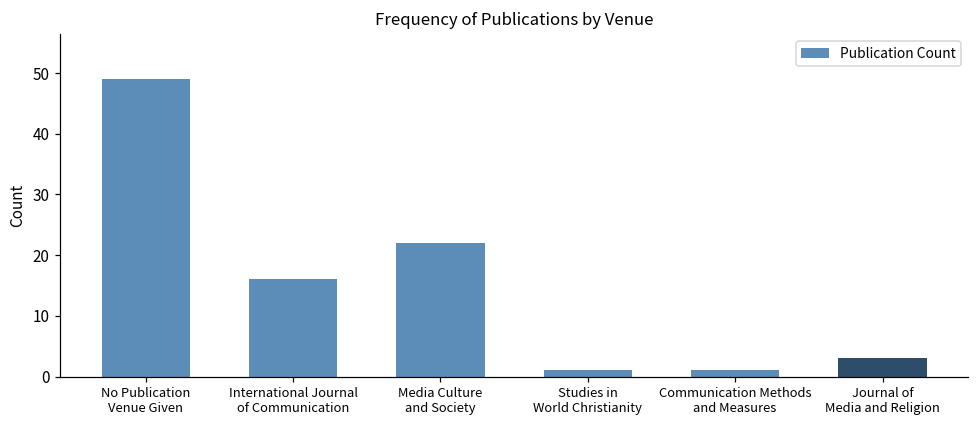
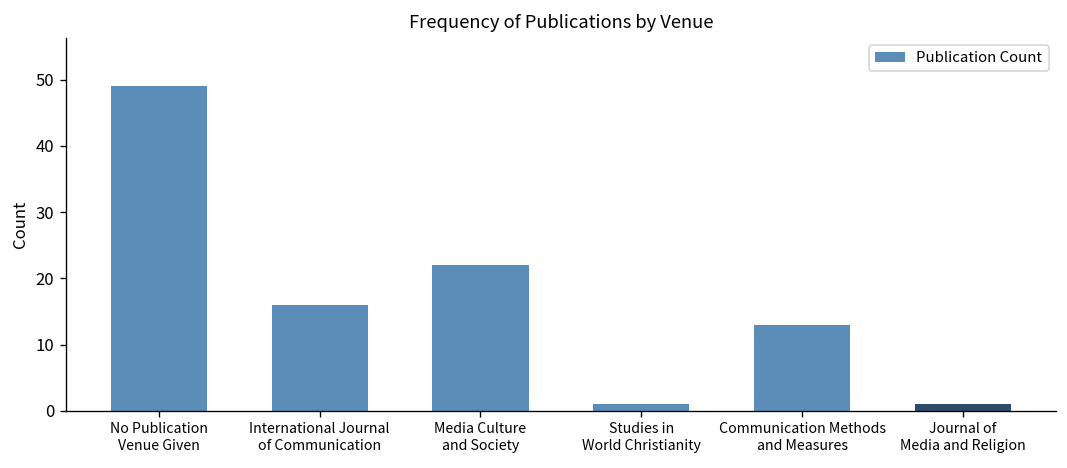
  {
    "No Publication Venue Given": 49,
    "International Journal of Communication": 16,
    "Media Culture and Society": 22,
    "Studies in World Christianity": 1,
-   "Communication Methods and Measures": 1,
-   "Journal of Media and Religion": 3
+   "Communication Methods and Measures": 13,
+   "Journal of Media and Religion": 1
  }
